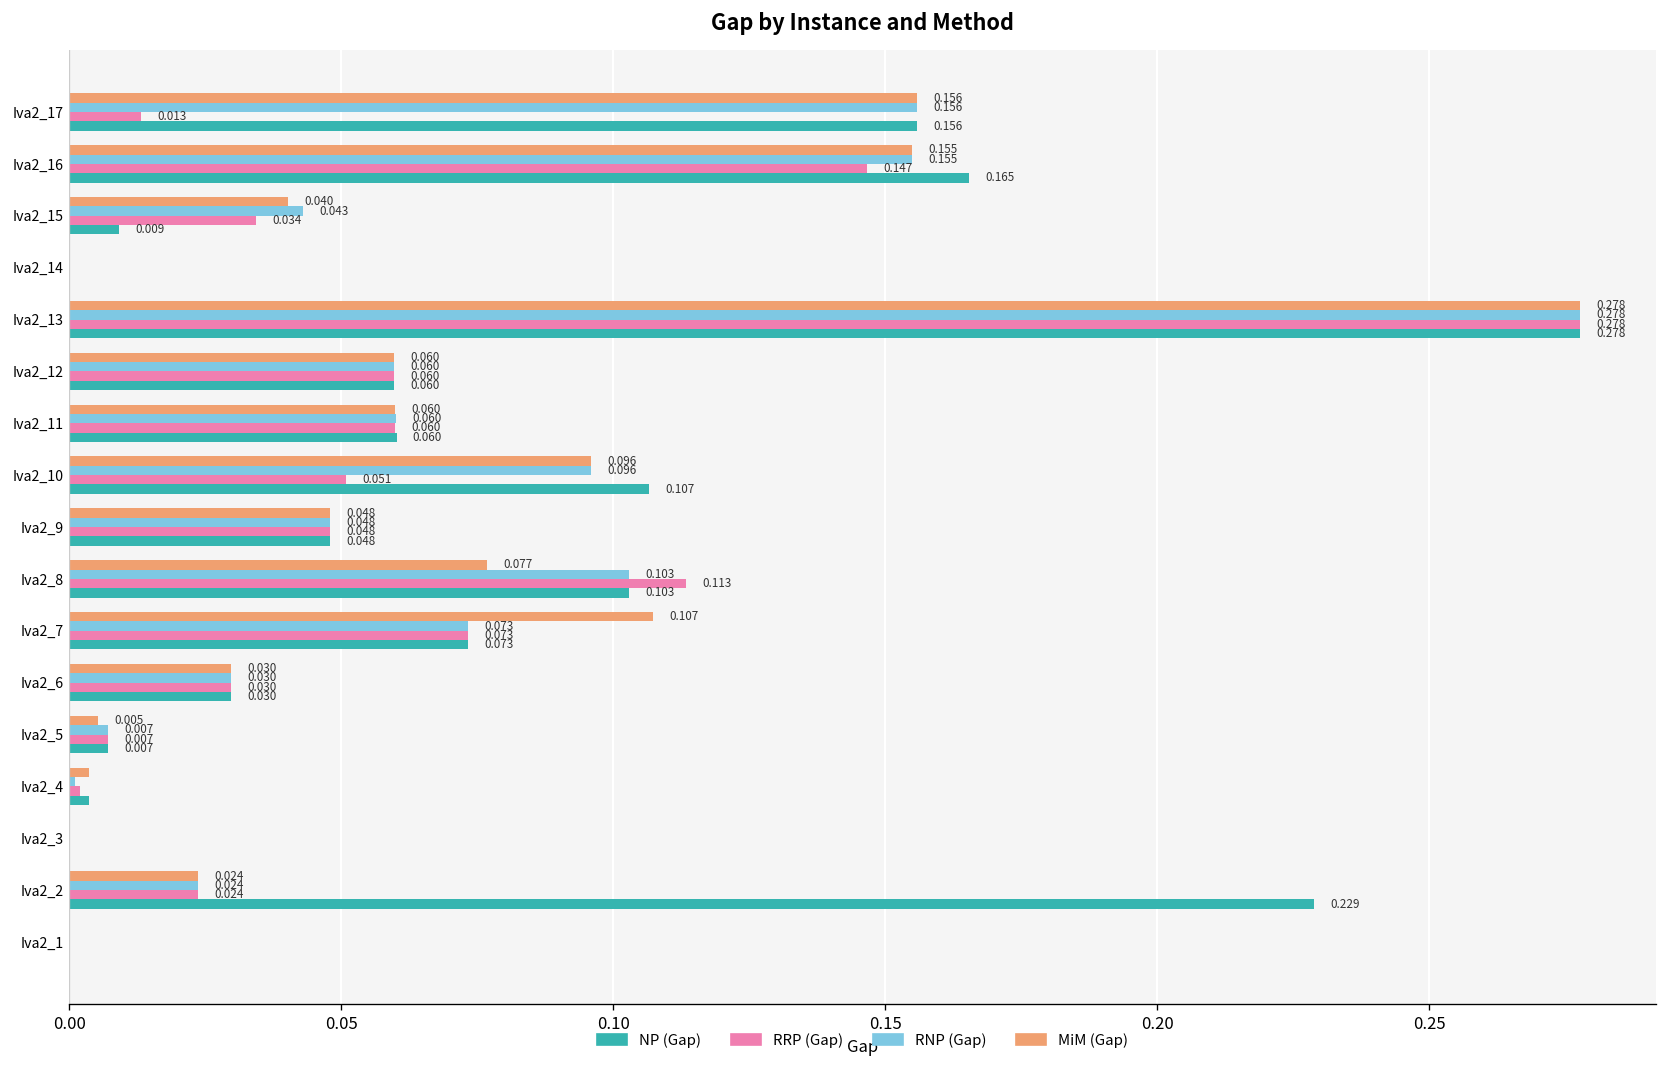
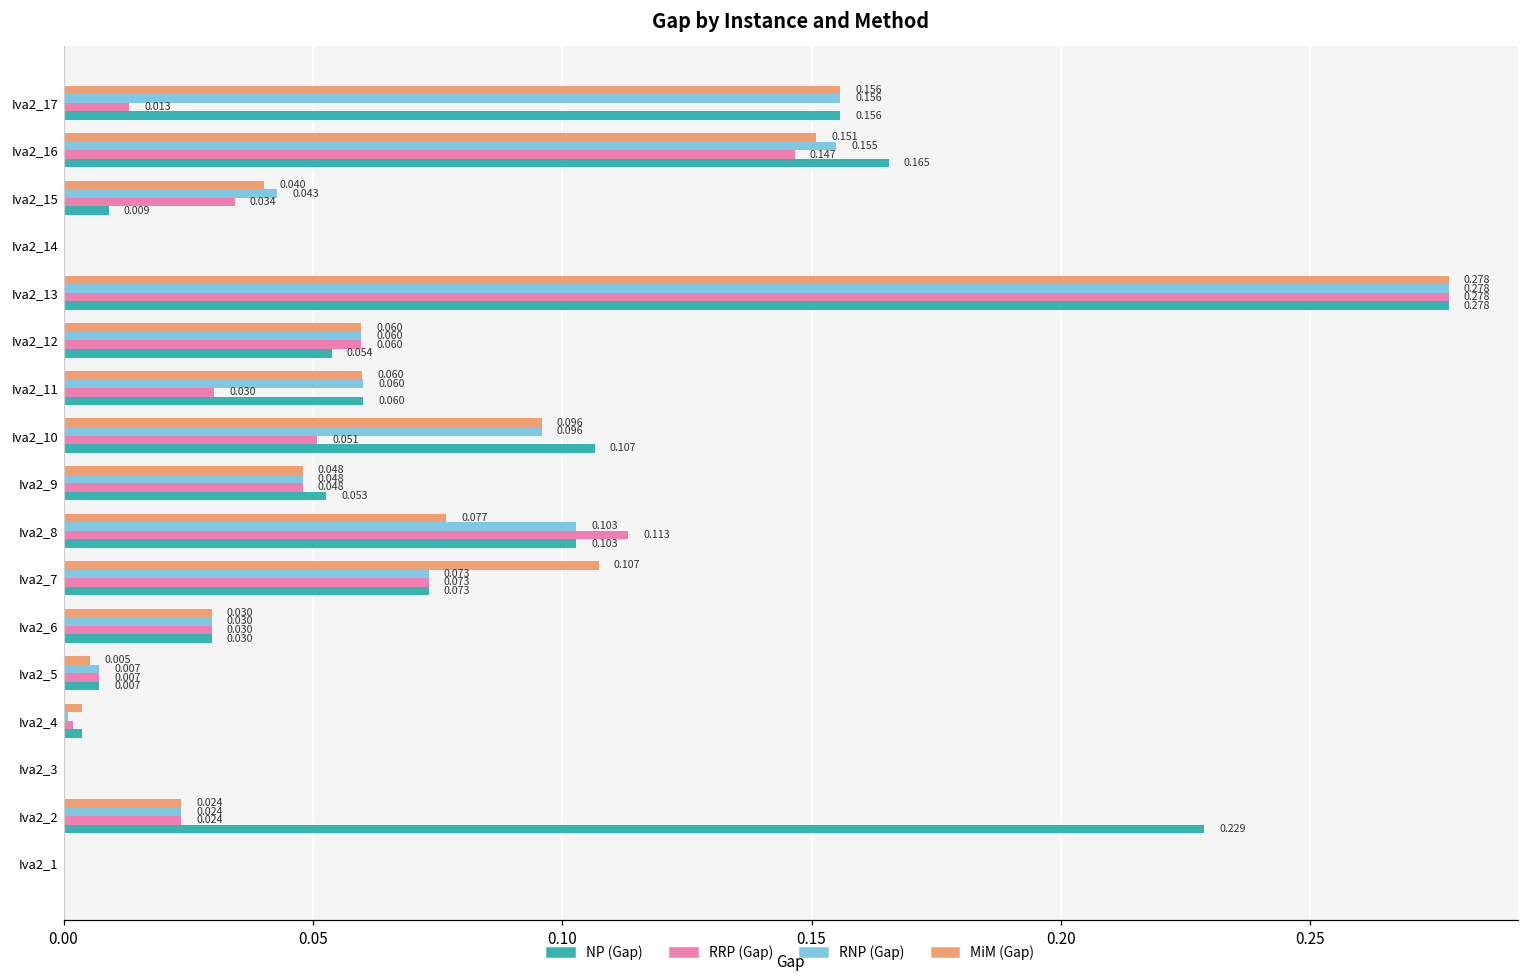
  {
    "NP (Gap)": {
      "Iva2_17": 0.156,
      "Iva2_16": 0.165,
      "Iva2_15": 0.009,
-     "Iva2_12": 0.060,
+     "Iva2_12": 0.054,
      "Iva2_11": 0.060,
      "Iva2_10": 0.107,
-     "Iva2_9": 0.048,
+     "Iva2_9": 0.053,
      "Iva2_8": 0.103,
      "Iva2_2": 0.229
    },
    "RRP (Gap)": {
      "Iva2_17": 0.013,
      "Iva2_16": 0.147,
      "Iva2_15": 0.034,
-     "Iva2_11": 0.060,
+     "Iva2_11": 0.030,
      "Iva2_10": 0.051,
      "Iva2_8": 0.113
    },
    "RNP (Gap)": {
      "Iva2_16": 0.155,
      "Iva2_15": 0.043,
      "Iva2_8": 0.103
    },
    "MiM (Gap)": {
-     "Iva2_16": 0.155,
+     "Iva2_16": 0.151,
      "Iva2_15": 0.040,
      "Iva2_8": 0.077,
      "Iva2_7": 0.107,
      "Iva2_5": 0.005
    }
  }
